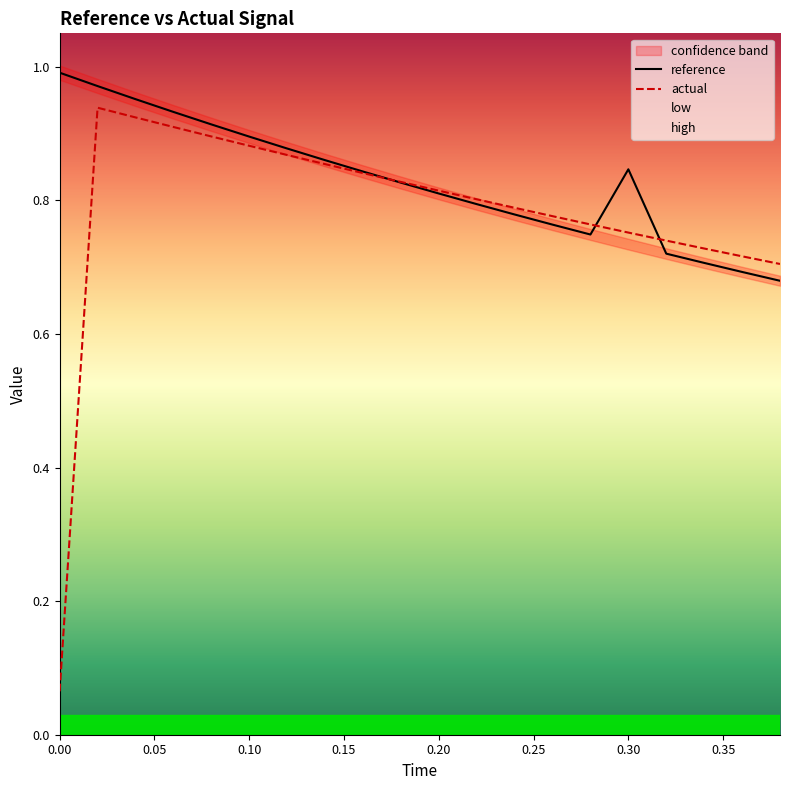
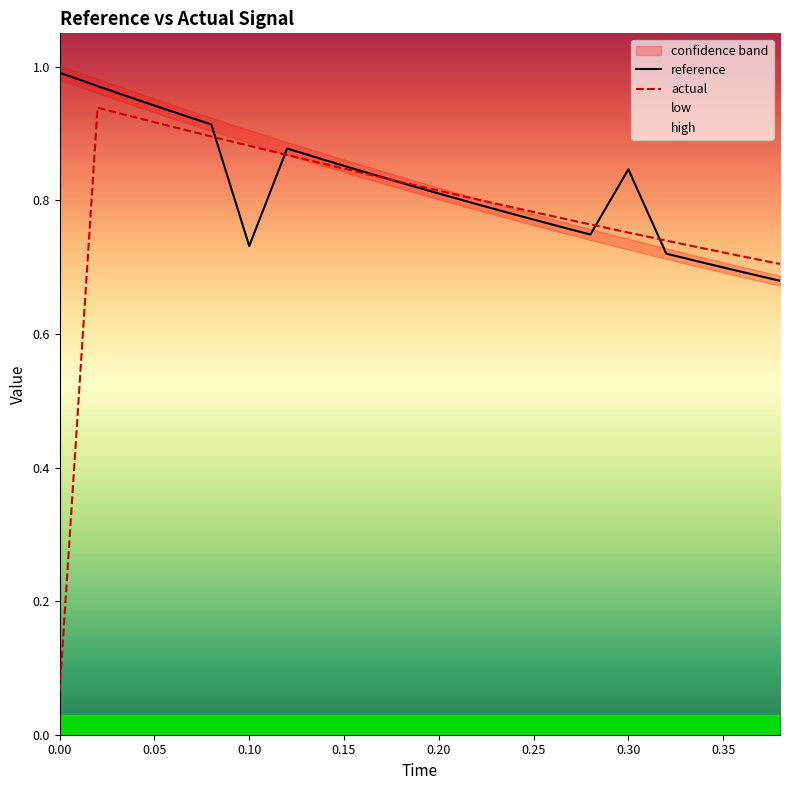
  {
    "reference": {
      "0.00": 0.99,
-     "0.10": 0.90,
+     "0.10": 0.73,
      "0.20": 0.81,
      "0.30": 0.85
    }
  }
